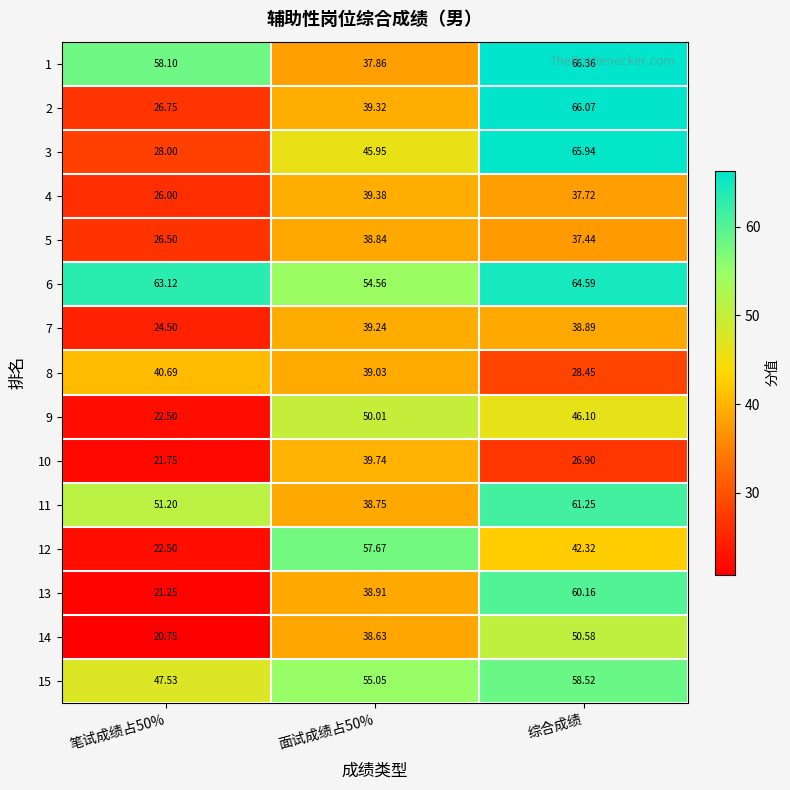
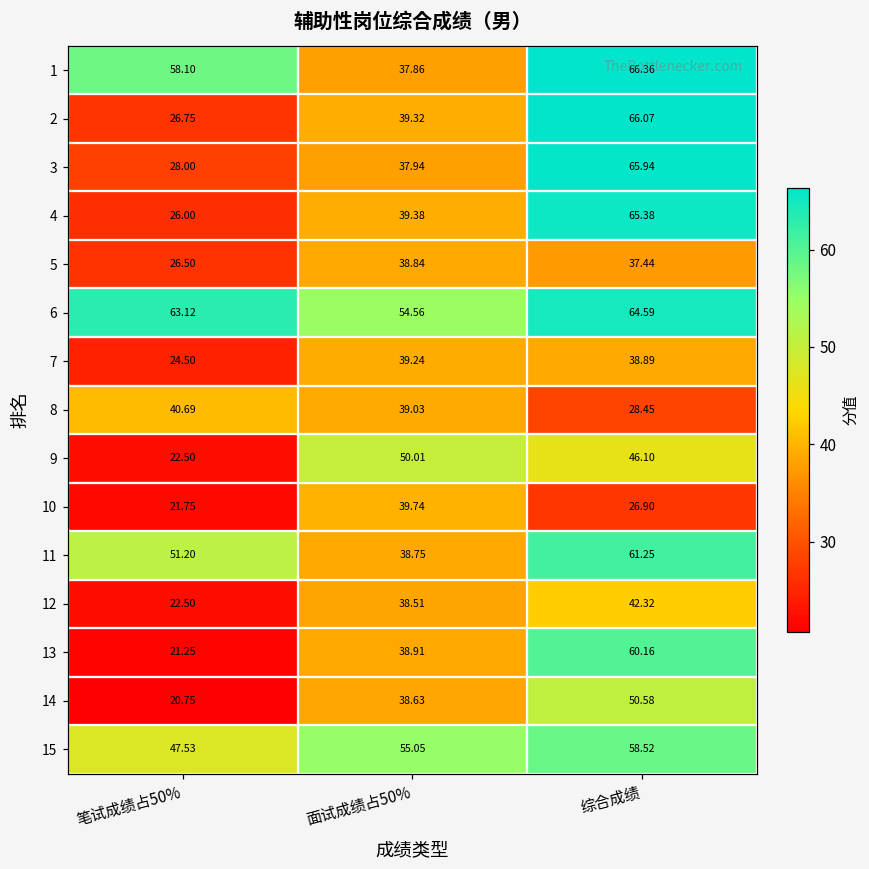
  {
    "1": {
      "笔试成绩占50%": 58.10,
      "面试成绩占50%": 37.86
    },
    "2": {
      "笔试成绩占50%": 26.75,
      "面试成绩占50%": 39.32,
      "综合成绩": 66.07
    },
    "3": {
      "笔试成绩占50%": 28.00,
-     "面试成绩占50%": 45.95,
+     "面试成绩占50%": 37.94,
      "综合成绩": 65.94
    },
    "4": {
      "笔试成绩占50%": 26.00,
      "面试成绩占50%": 39.38,
-     "综合成绩": 37.72
+     "综合成绩": 65.38
    },
    "5": {
      "笔试成绩占50%": 26.50,
      "面试成绩占50%": 38.84,
      "综合成绩": 37.44
    },
    "6": {
      "笔试成绩占50%": 63.12,
      "面试成绩占50%": 54.56,
      "综合成绩": 64.59
    },
    "7": {
      "笔试成绩占50%": 24.50,
      "面试成绩占50%": 39.24,
      "综合成绩": 38.89
    },
    "8": {
      "笔试成绩占50%": 40.69,
      "面试成绩占50%": 39.03,
      "综合成绩": 28.45
    },
    "9": {
      "笔试成绩占50%": 22.50,
      "面试成绩占50%": 50.01,
      "综合成绩": 46.10
    },
    "10": {
      "笔试成绩占50%": 21.75,
      "面试成绩占50%": 39.74,
      "综合成绩": 26.90
    },
    "11": {
      "笔试成绩占50%": 51.20,
      "面试成绩占50%": 38.75,
      "综合成绩": 61.25
    },
    "12": {
      "笔试成绩占50%": 22.50,
-     "面试成绩占50%": 57.67,
+     "面试成绩占50%": 38.51,
      "综合成绩": 42.32
    },
    "13": {
      "笔试成绩占50%": 21.25,
      "面试成绩占50%": 38.91,
      "综合成绩": 60.16
    },
    "14": {
      "笔试成绩占50%": 20.75,
      "面试成绩占50%": 38.63,
      "综合成绩": 50.58
    },
    "15": {
      "笔试成绩占50%": 47.53,
      "面试成绩占50%": 55.05,
      "综合成绩": 58.52
    }
  }
